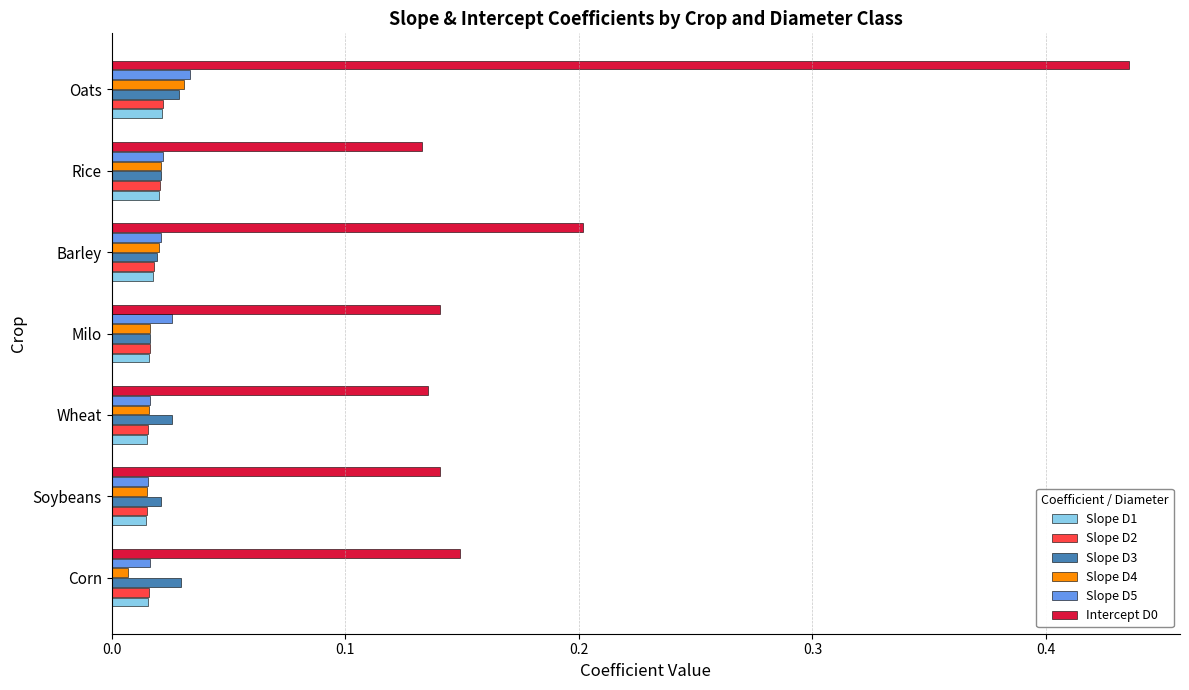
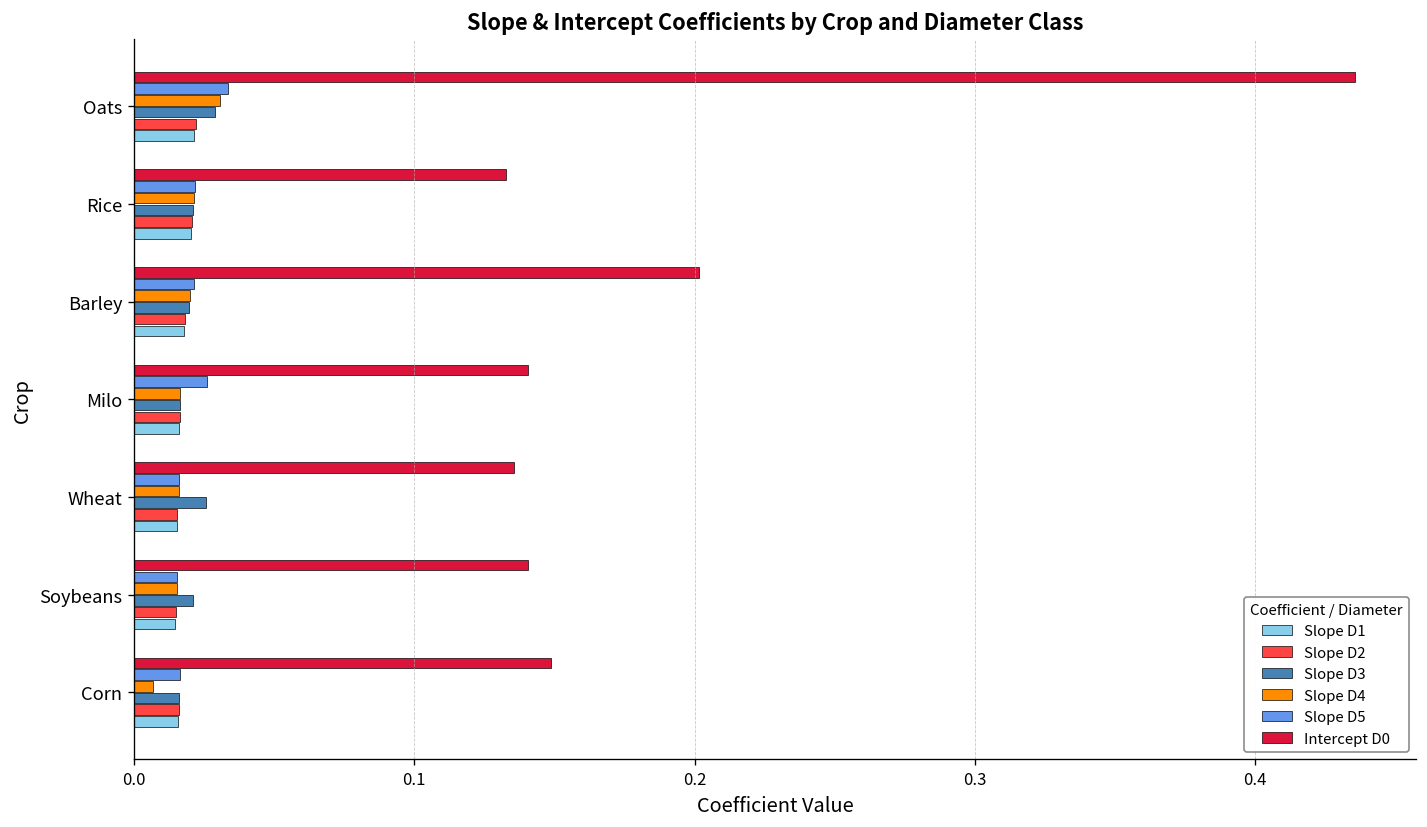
  {
    "Slope D1": {
      "Oats": 0.022,
      "Rice": 0.020,
      "Barley": 0.018,
      "Milo": 0.016,
      "Wheat": 0.015,
      "Soybeans": 0.015,
      "Corn": 0.016
    },
    "Slope D3": {
      "Oats": 0.029,
      "Rice": 0.021,
      "Barley": 0.020,
      "Milo": 0.016,
      "Wheat": 0.026,
      "Soybeans": 0.021,
-     "Corn": 0.030
+     "Corn": 0.016
    },
    "Slope D4": {
      "Oats": 0.031,
      "Rice": 0.021,
      "Barley": 0.020,
      "Milo": 0.017,
      "Wheat": 0.016,
      "Soybeans": 0.015,
      "Corn": 0.007
    },
    "Slope D5": {
      "Oats": 0.034,
      "Rice": 0.022,
      "Barley": 0.021,
      "Milo": 0.026,
      "Wheat": 0.016,
      "Soybeans": 0.016,
      "Corn": 0.017
    }
  }
